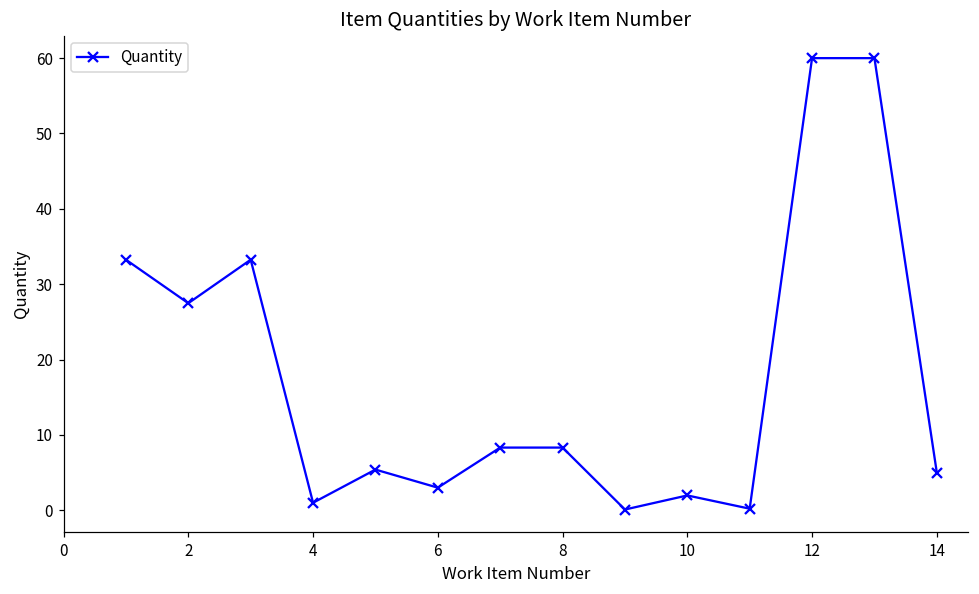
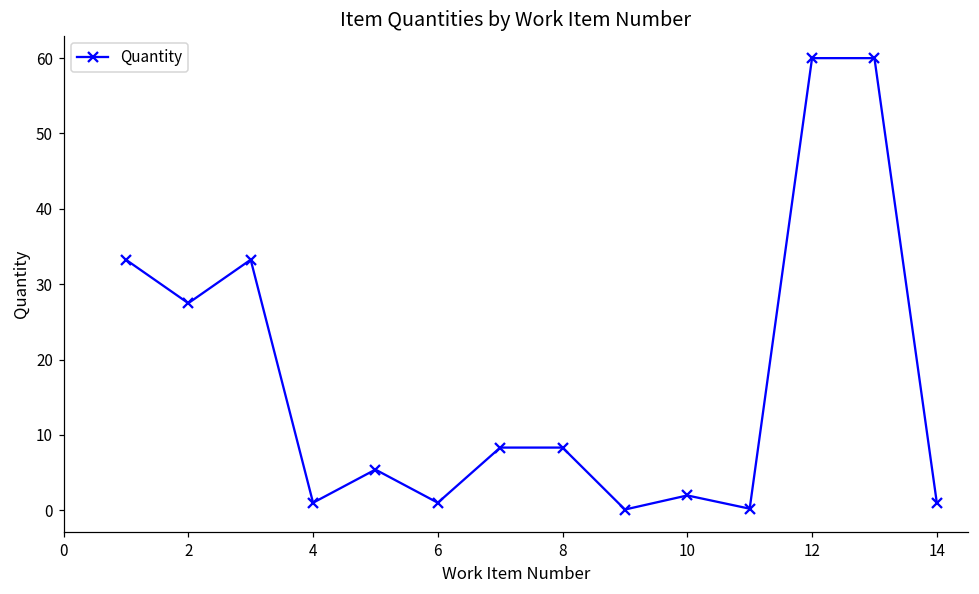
  {
    "2": 27,
    "4": 1,
-   "6": 3,
+   "6": 1,
    "8": 8,
    "10": 2,
    "12": 60,
-   "14": 5
+   "14": 1
  }
